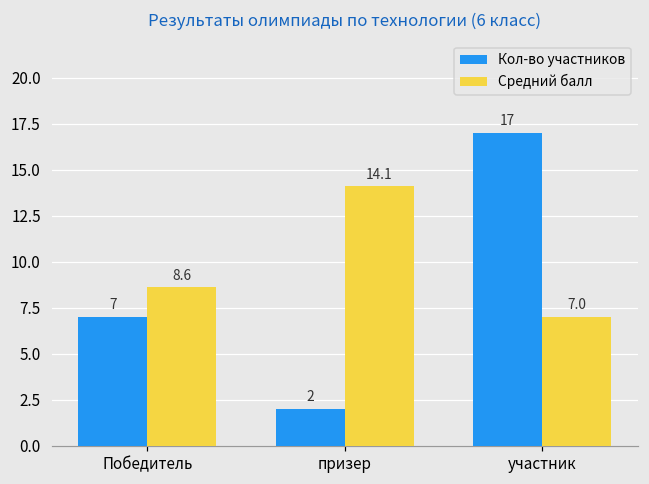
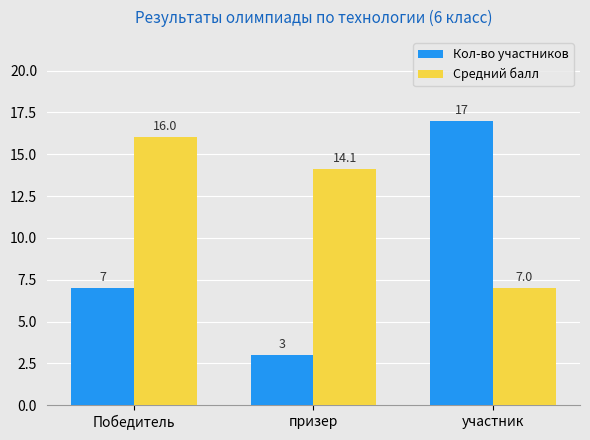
  {
    "Кол-во участников": {
      "Победитель": 7,
-     "призер": 2,
+     "призер": 3,
      "участник": 17
    },
    "Средний балл": {
-     "Победитель": 8.6,
+     "Победитель": 16.0,
      "призер": 14.1,
      "участник": 7.0
    }
  }
